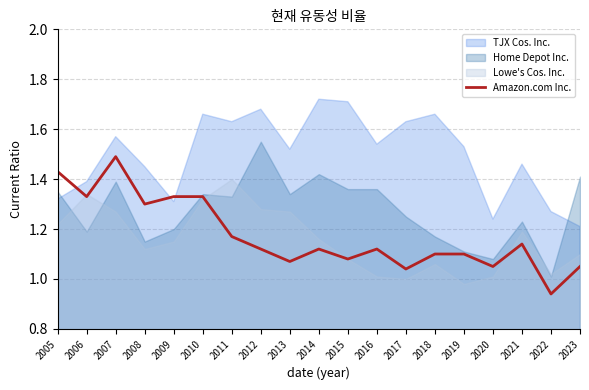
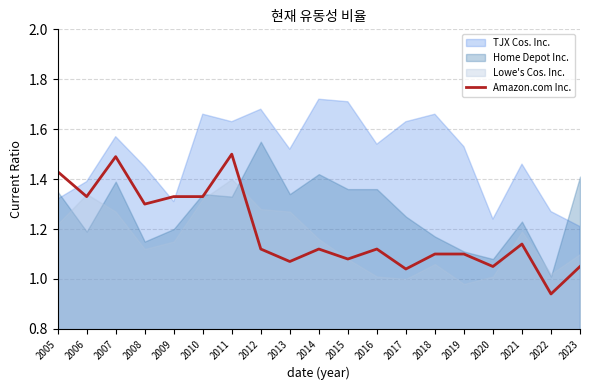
  {
    "Amazon.com Inc.": {
      "2005": 1.43,
      "2007": 1.49,
      "2008": 1.30,
      "2009": 1.33,
-     "2011": 1.17,
+     "2011": 1.50,
      "2012": 1.12,
      "2013": 1.07,
      "2014": 1.12,
      "2016": 1.12,
      "2017": 1.04,
      "2018": 1.10,
      "2020": 1.05,
      "2021": 1.14,
      "2022": 0.94,
      "2023": 1.05
    }
  }
